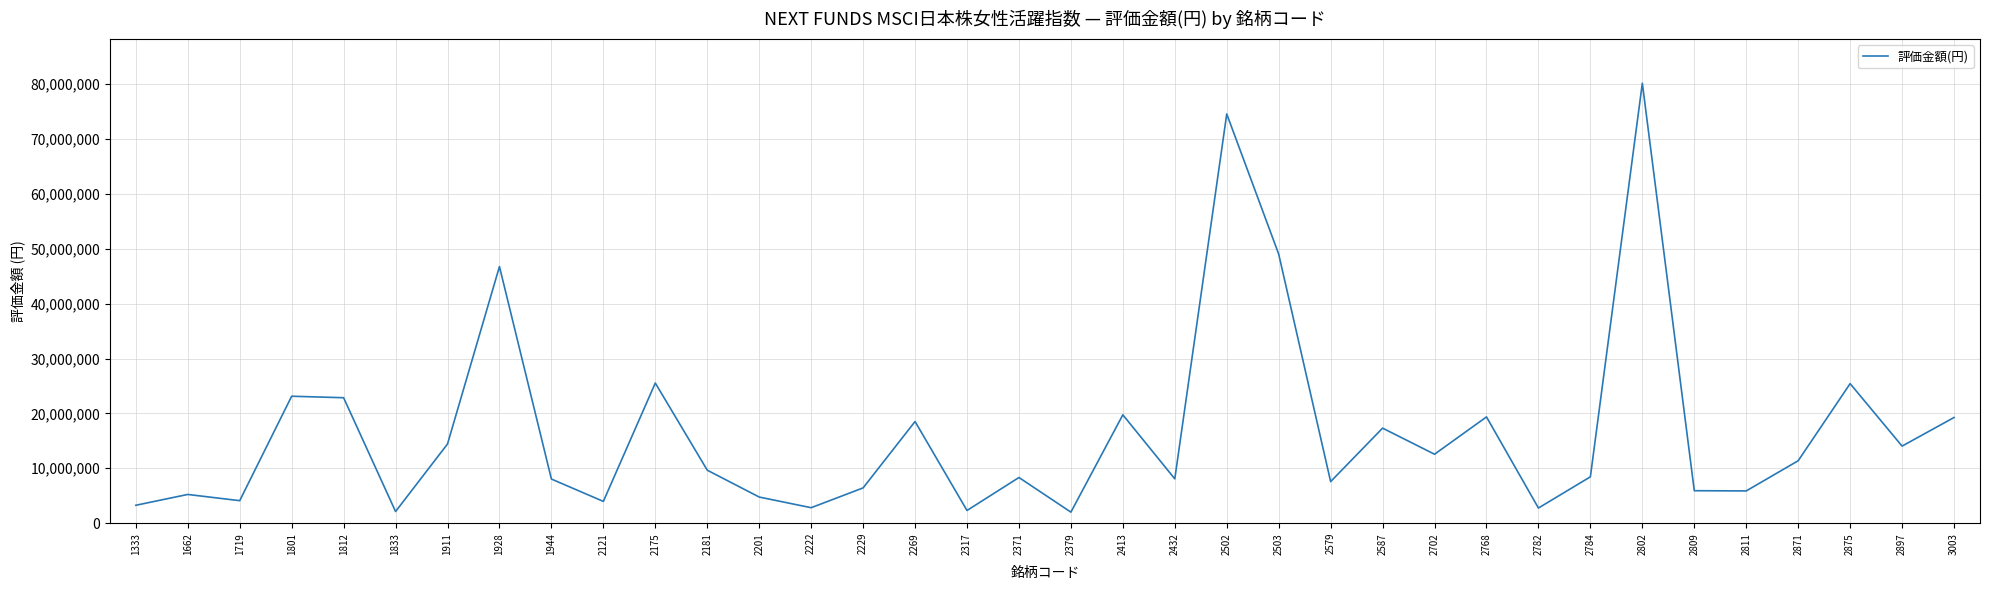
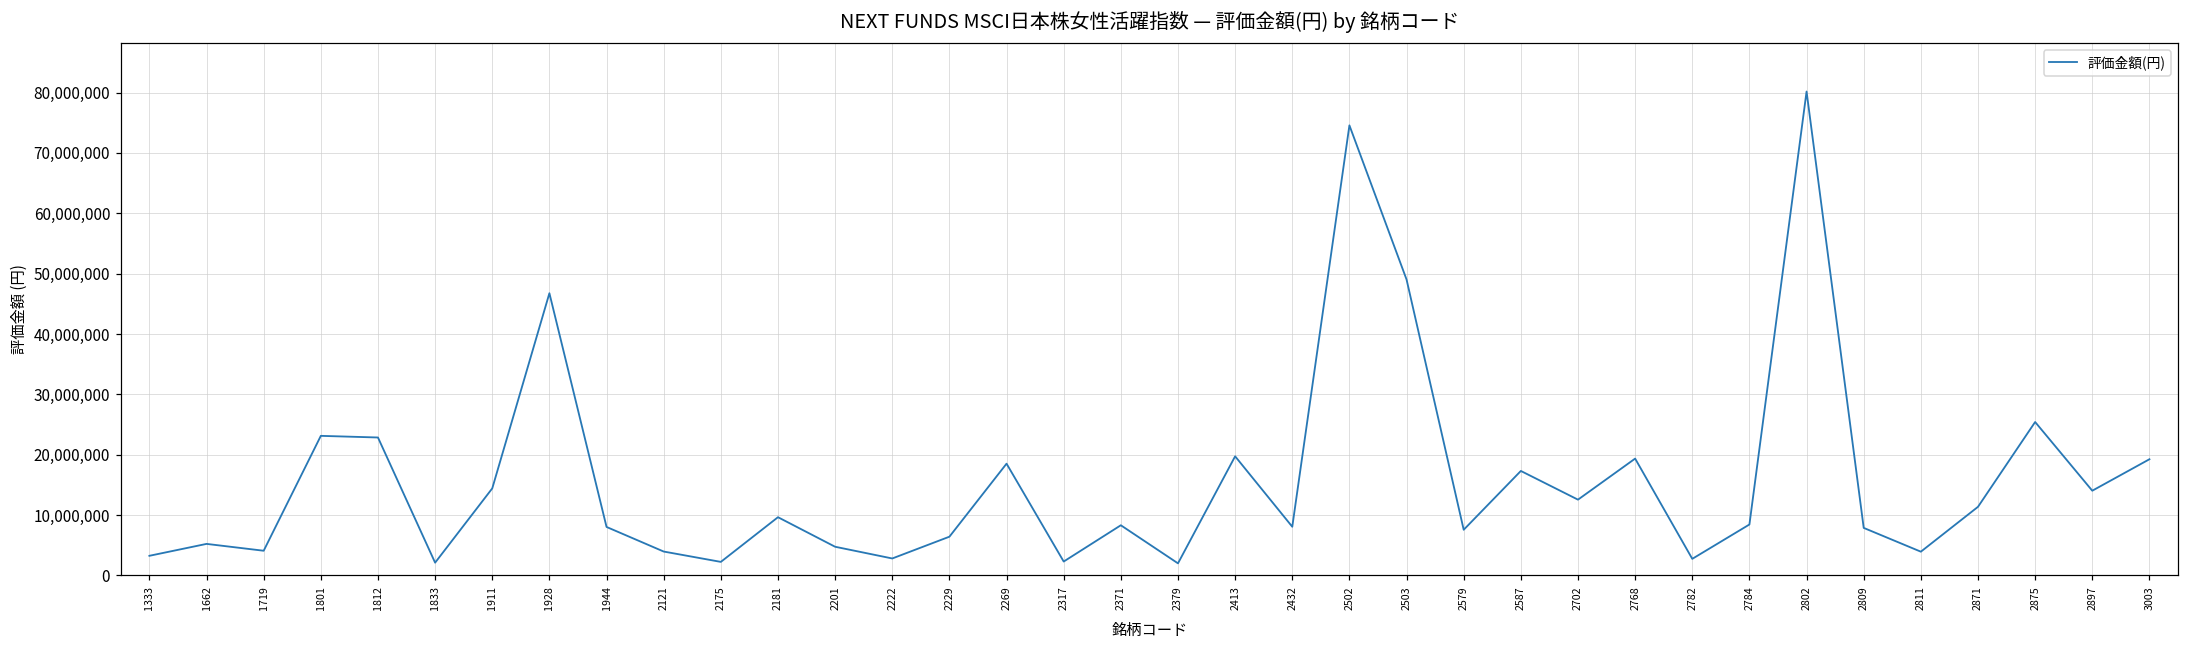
  {
    "1333": "3,000,000",
    "1662": "5,000,000",
    "1719": "4,000,000",
    "1801": "23,000,000",
    "1812": "23,000,000",
    "1833": "2,000,000",
    "1911": "14,000,000",
    "1928": "47,000,000",
    "1944": "8,000,000",
    "2121": "4,000,000",
-   "2175": "26,000,000",
+   "2175": "2,000,000",
    "2181": "10,000,000",
    "2201": "5,000,000",
    "2222": "3,000,000",
    "2229": "6,000,000",
    "2269": "19,000,000",
    "2317": "2,000,000",
    "2371": "8,000,000",
    "2379": "2,000,000",
    "2413": "20,000,000",
    "2432": "8,000,000",
    "2502": "75,000,000",
    "2503": "49,000,000",
    "2579": "8,000,000",
    "2587": "17,000,000",
    "2702": "13,000,000",
    "2768": "19,000,000",
    "2782": "3,000,000",
    "2784": "8,000,000",
    "2802": "80,000,000",
-   "2809": "6,000,000",
-   "2811": "6,000,000",
+   "2809": "8,000,000",
+   "2811": "4,000,000",
    "2871": "11,000,000",
    "2875": "25,000,000",
    "2897": "14,000,000",
    "3003": "19,000,000"
  }
